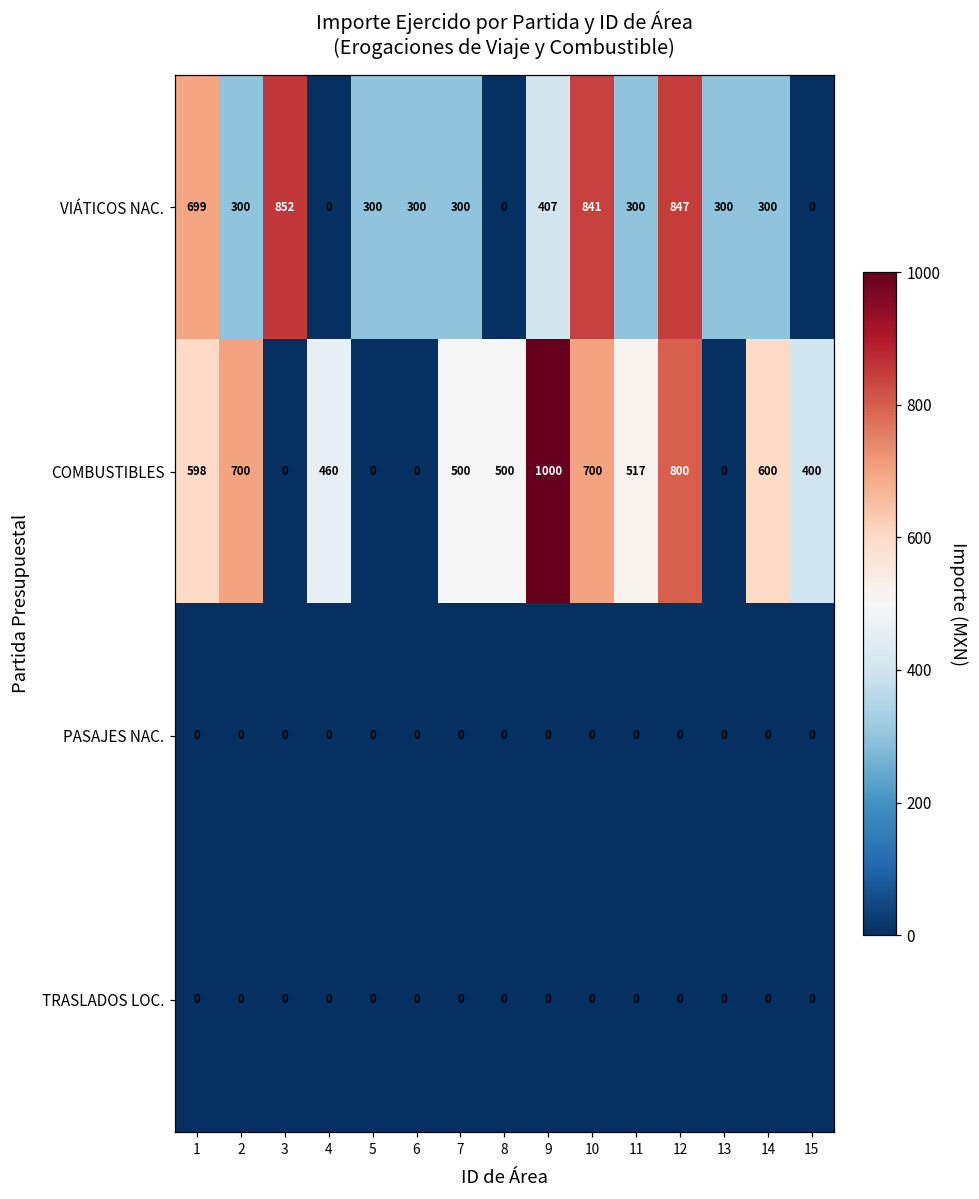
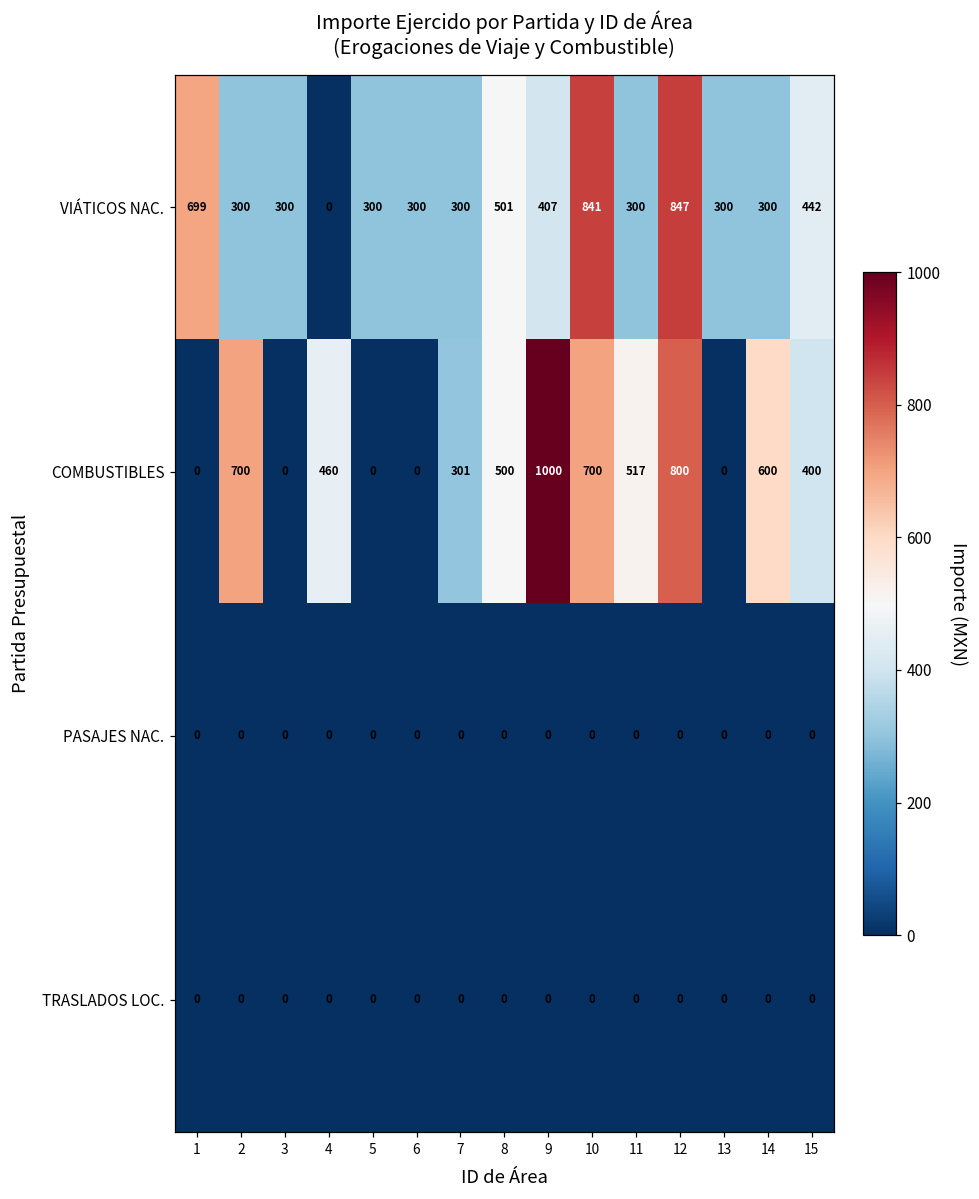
  {
    "VIÁTICOS NAC.": {
      "1": 699,
      "2": 300,
-     "3": 852,
+     "3": 300,
      "4": 0,
      "5": 300,
      "6": 300,
      "7": 300,
-     "8": 0,
+     "8": 501,
      "9": 407,
      "10": 841,
      "11": 300,
      "12": 847,
      "13": 300,
      "14": 300,
-     "15": 0
+     "15": 442
    },
    "COMBUSTIBLES": {
-     "1": 598,
+     "1": 0,
      "2": 700,
      "3": 0,
      "4": 460,
      "5": 0,
      "6": 0,
-     "7": 500,
+     "7": 301,
      "8": 500,
      "9": 1000,
      "10": 700,
      "11": 517,
      "12": 800,
      "13": 0,
      "14": 600,
      "15": 400
    },
    "PASAJES NAC.": {
      "1": 0,
      "2": 0,
      "3": 0,
      "4": 0,
      "5": 0,
      "6": 0,
      "7": 0,
      "8": 0,
      "9": 0,
      "10": 0,
      "11": 0,
      "12": 0,
      "13": 0,
      "14": 0,
      "15": 0
    },
    "TRASLADOS LOC.": {
      "1": 0,
      "2": 0,
      "3": 0,
      "4": 0,
      "5": 0,
      "6": 0,
      "7": 0,
      "8": 0,
      "9": 0,
      "10": 0,
      "11": 0,
      "12": 0,
      "13": 0,
      "14": 0,
      "15": 0
    }
  }
